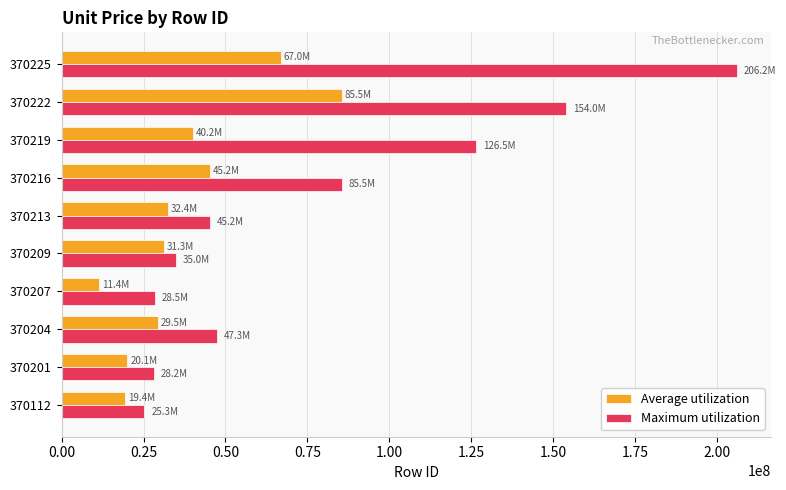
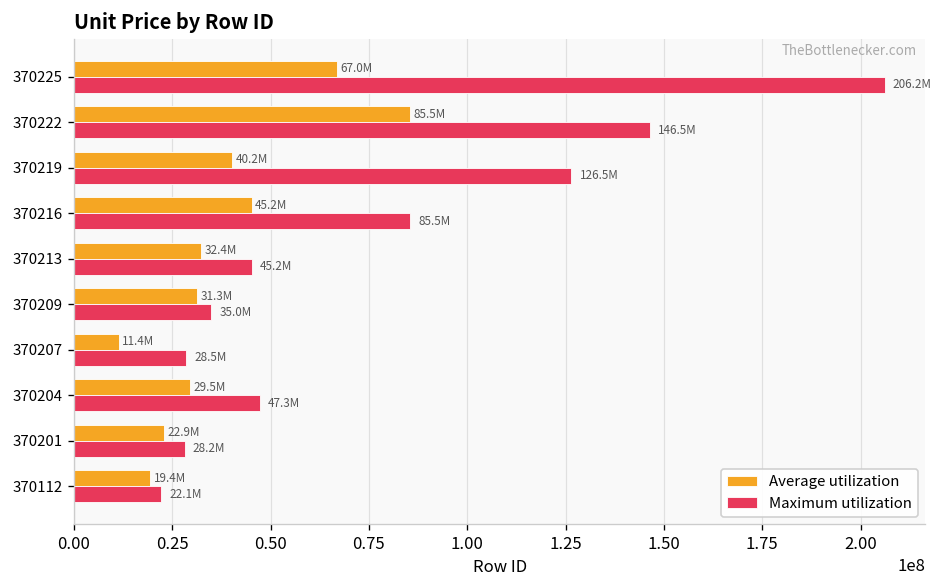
  {
    "Average utilization": {
      "370225": "67.0M",
      "370222": "85.5M",
      "370219": "40.2M",
      "370216": "45.2M",
      "370213": "32.4M",
      "370209": "31.3M",
      "370207": "11.4M",
      "370204": "29.5M",
-     "370201": "20.1M",
+     "370201": "22.9M",
      "370112": "19.4M"
    },
    "Maximum utilization": {
      "370225": "206.2M",
-     "370222": "154.0M",
+     "370222": "146.5M",
      "370219": "126.5M",
      "370216": "85.5M",
      "370213": "45.2M",
      "370209": "35.0M",
      "370207": "28.5M",
      "370204": "47.3M",
      "370201": "28.2M",
-     "370112": "25.3M"
+     "370112": "22.1M"
    }
  }
